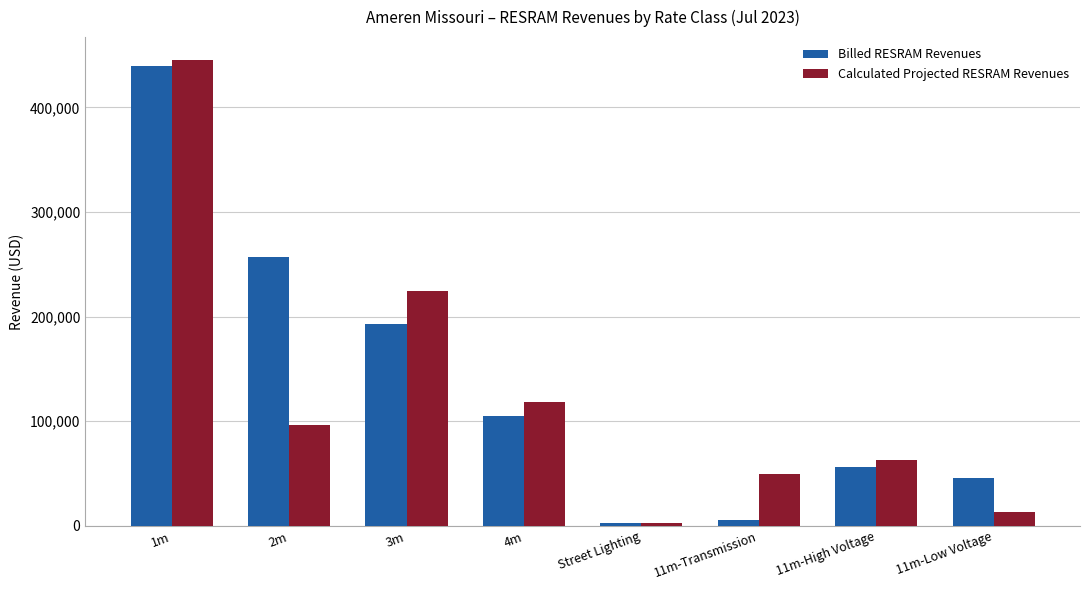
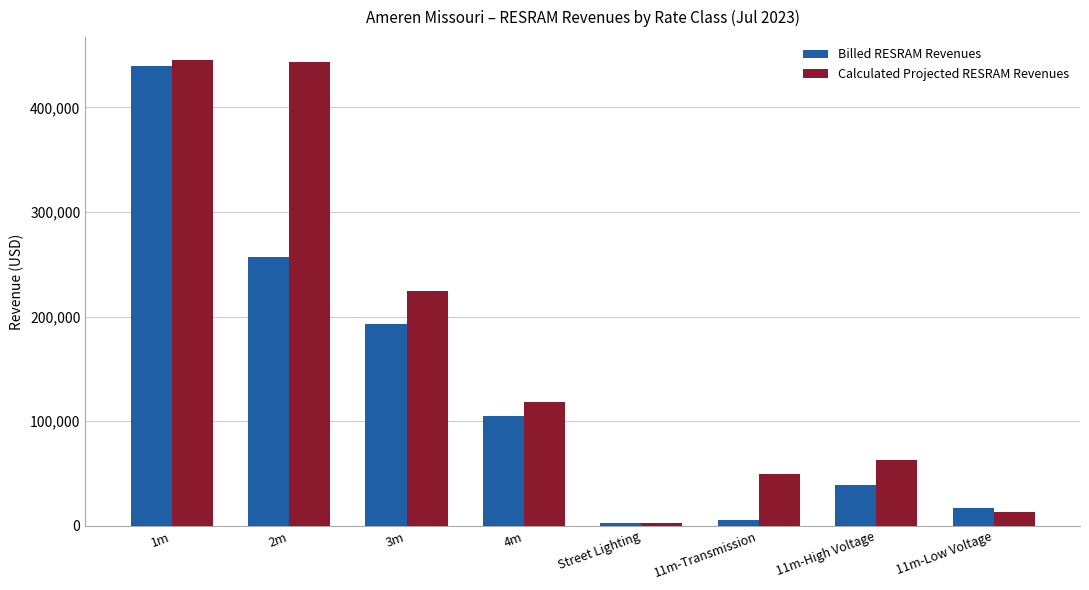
  {
    "Billed RESRAM Revenues": {
      "1m": "440,000",
      "2m": "257,000",
      "3m": "193,000",
      "4m": "105,000",
      "Street Lighting": "3,000",
      "11m-Transmission": "5,000",
-     "11m-High Voltage": "57,000",
-     "11m-Low Voltage": "46,000"
+     "11m-High Voltage": "39,000",
+     "11m-Low Voltage": "17,000"
    },
    "Calculated Projected RESRAM Revenues": {
      "1m": "445,000",
-     "2m": "97,000",
+     "2m": "443,000",
      "3m": "225,000",
      "4m": "118,000",
      "Street Lighting": "3,000",
      "11m-Transmission": "50,000",
      "11m-High Voltage": "63,000",
      "11m-Low Voltage": "14,000"
    }
  }
